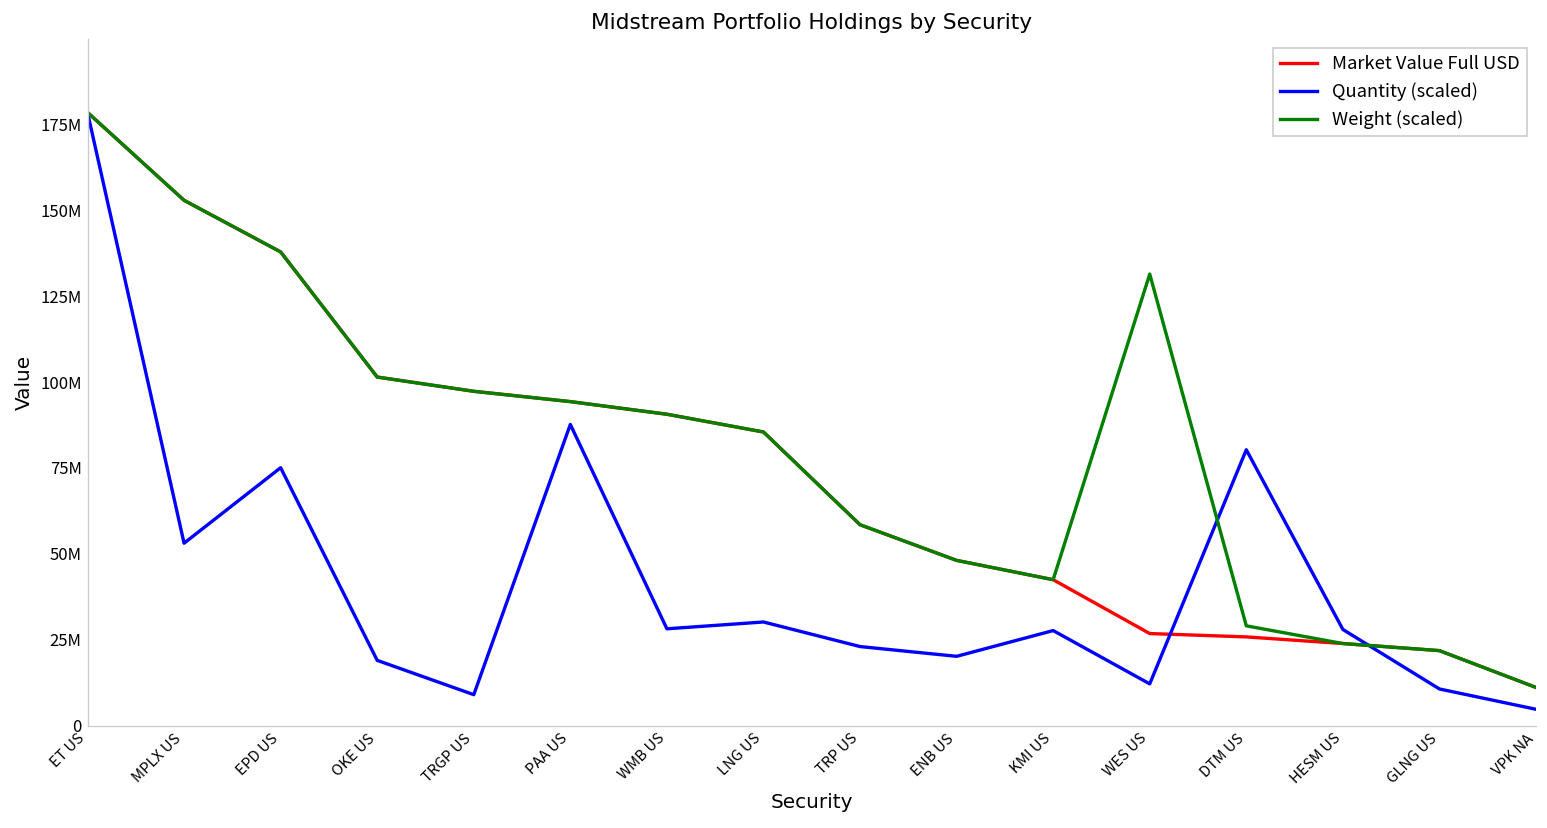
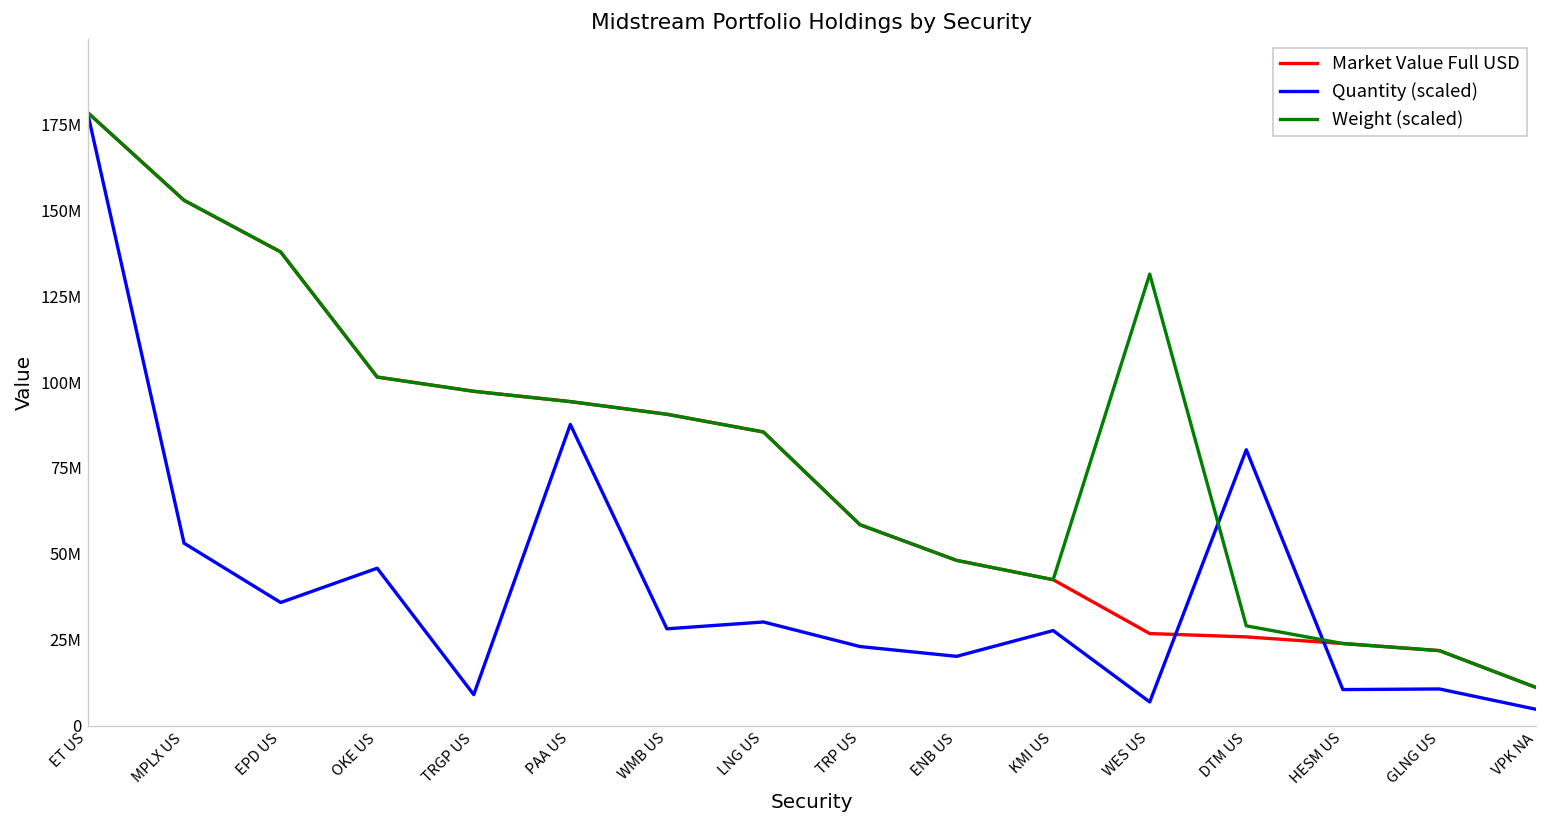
  {
    "Market Value Full USD": {
      "WES US": 27000000,
      "DTM US": 26000000
    },
    "Quantity (scaled)": {
      "MPLX US": 53000000,
-     "EPD US": 75000000,
-     "OKE US": 19000000,
+     "EPD US": 36000000,
+     "OKE US": 46000000,
      "TRGP US": 9000000,
      "PAA US": 88000000,
      "WMB US": 28000000,
      "LNG US": 30000000,
      "TRP US": 23000000,
      "ENB US": 20000000,
      "KMI US": 28000000,
-     "WES US": 12000000,
+     "WES US": 7000000,
      "DTM US": 80000000,
-     "HESM US": 28000000,
+     "HESM US": 11000000,
      "GLNG US": 11000000,
      "VPK NA": 5000000
    },
    "Weight (scaled)": {
      "WES US": 131000000,
      "DTM US": 29000000
    }
  }
